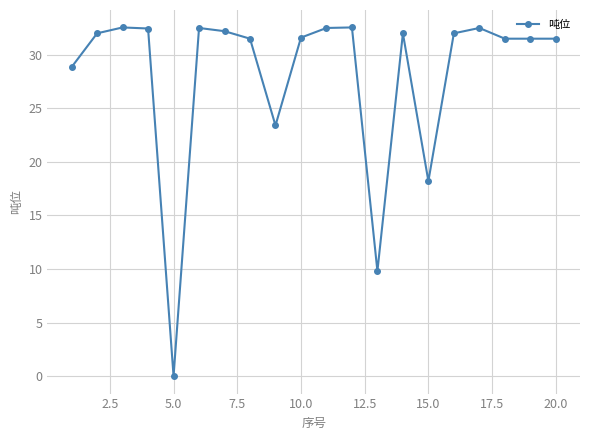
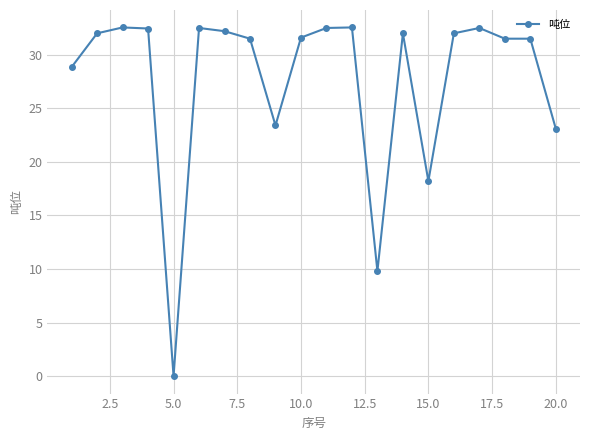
  {
    "5.0": 0.0,
    "10.0": 31.6,
    "15.0": 18.2,
-   "20.0": 31.5
+   "20.0": 23.1
  }
